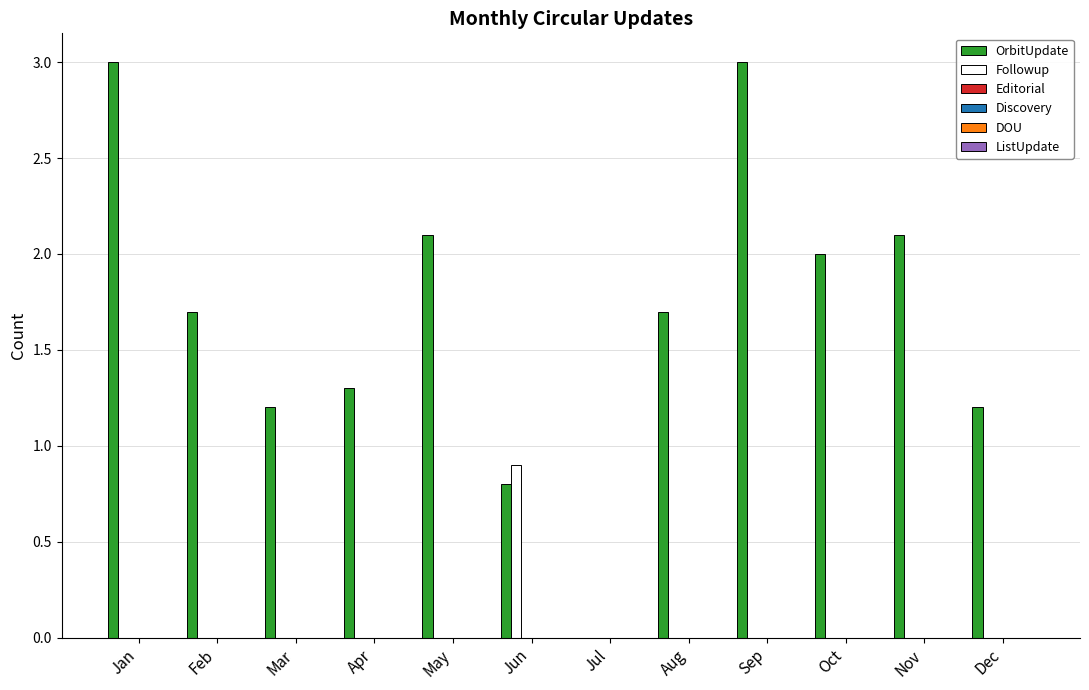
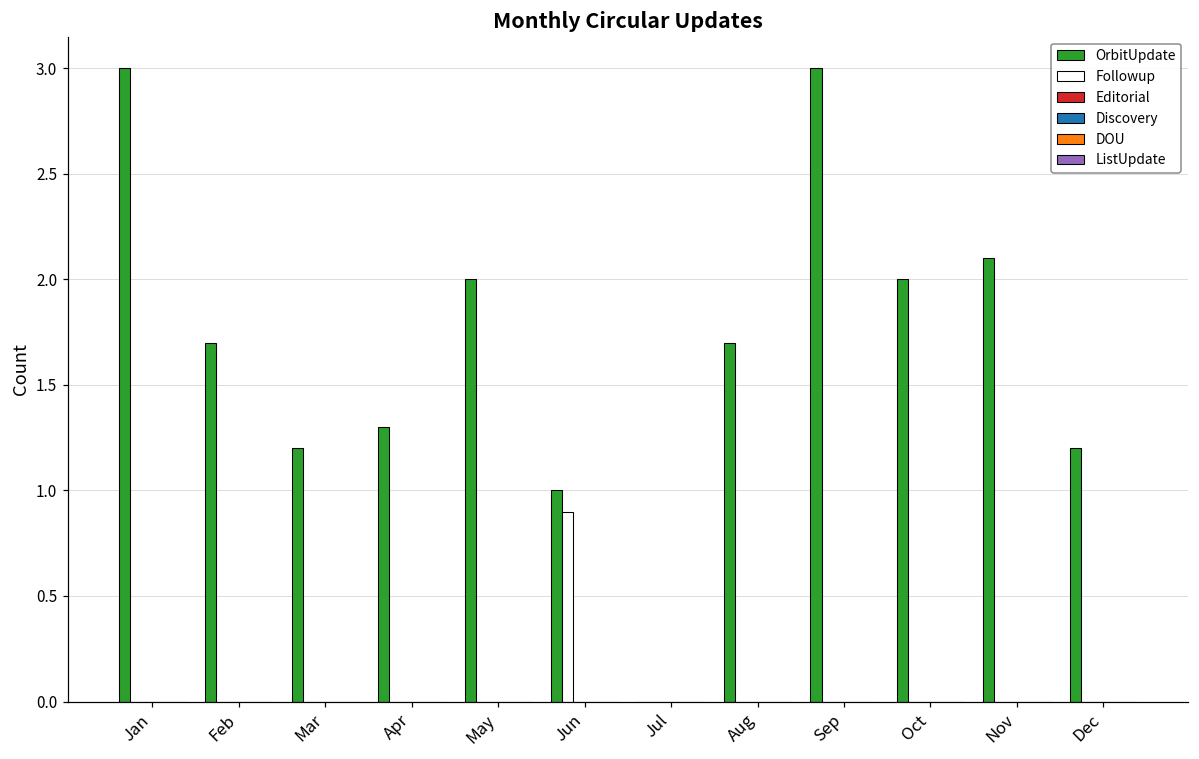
  {
    "OrbitUpdate": {
      "Jan": 3.0,
      "Feb": 1.7,
      "Mar": 1.2,
      "Apr": 1.3,
-     "May": 2.1,
-     "Jun": 0.8,
+     "May": 2.0,
+     "Jun": 1.0,
      "Jul": 0.0,
      "Aug": 1.7,
      "Sep": 3.0,
      "Oct": 2.0,
      "Nov": 2.1,
      "Dec": 1.2
    },
    "Followup": {
      "Jan": 0.0,
      "Feb": 0.0,
      "Mar": 0.0,
      "Apr": 0.0,
      "May": 0.0,
      "Jun": 0.9,
      "Jul": 0.0,
      "Aug": 0.0,
      "Sep": 0.0,
      "Oct": 0.0,
      "Nov": 0.0,
      "Dec": 0.0
    },
    "Editorial": {
      "Jan": 0.0,
      "Feb": 0.0,
      "Mar": 0.0,
      "Apr": 0.0,
      "May": 0.0,
      "Jun": 0.0,
      "Jul": 0.0,
      "Aug": 0.0,
      "Sep": 0.0,
      "Oct": 0.0,
      "Nov": 0.0,
      "Dec": 0.0
    },
    "Discovery": {
      "Jan": 0.0,
      "Feb": 0.0,
      "Mar": 0.0,
      "Apr": 0.0,
      "May": 0.0,
      "Jun": 0.0,
      "Jul": 0.0,
      "Aug": 0.0,
      "Sep": 0.0,
      "Oct": 0.0,
      "Nov": 0.0,
      "Dec": 0.0
    },
    "DOU": {
      "Jan": 0.0,
      "Feb": 0.0,
      "Mar": 0.0,
      "Apr": 0.0,
      "May": 0.0,
      "Jun": 0.0,
      "Jul": 0.0,
      "Aug": 0.0,
      "Sep": 0.0,
      "Oct": 0.0,
      "Nov": 0.0,
      "Dec": 0.0
    },
    "ListUpdate": {
      "Jan": 0.0,
      "Feb": 0.0,
      "Mar": 0.0,
      "Apr": 0.0,
      "May": 0.0,
      "Jun": 0.0,
      "Jul": 0.0,
      "Aug": 0.0,
      "Sep": 0.0,
      "Oct": 0.0,
      "Nov": 0.0,
      "Dec": 0.0
    }
  }
